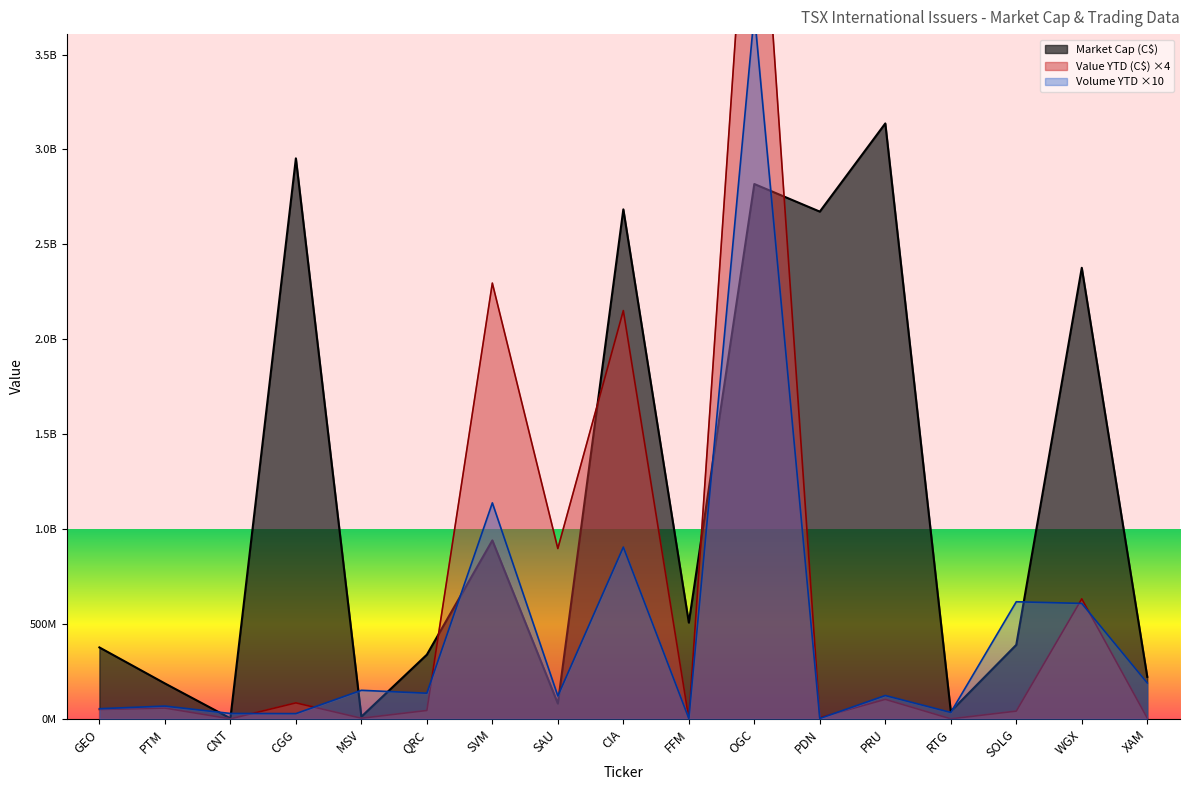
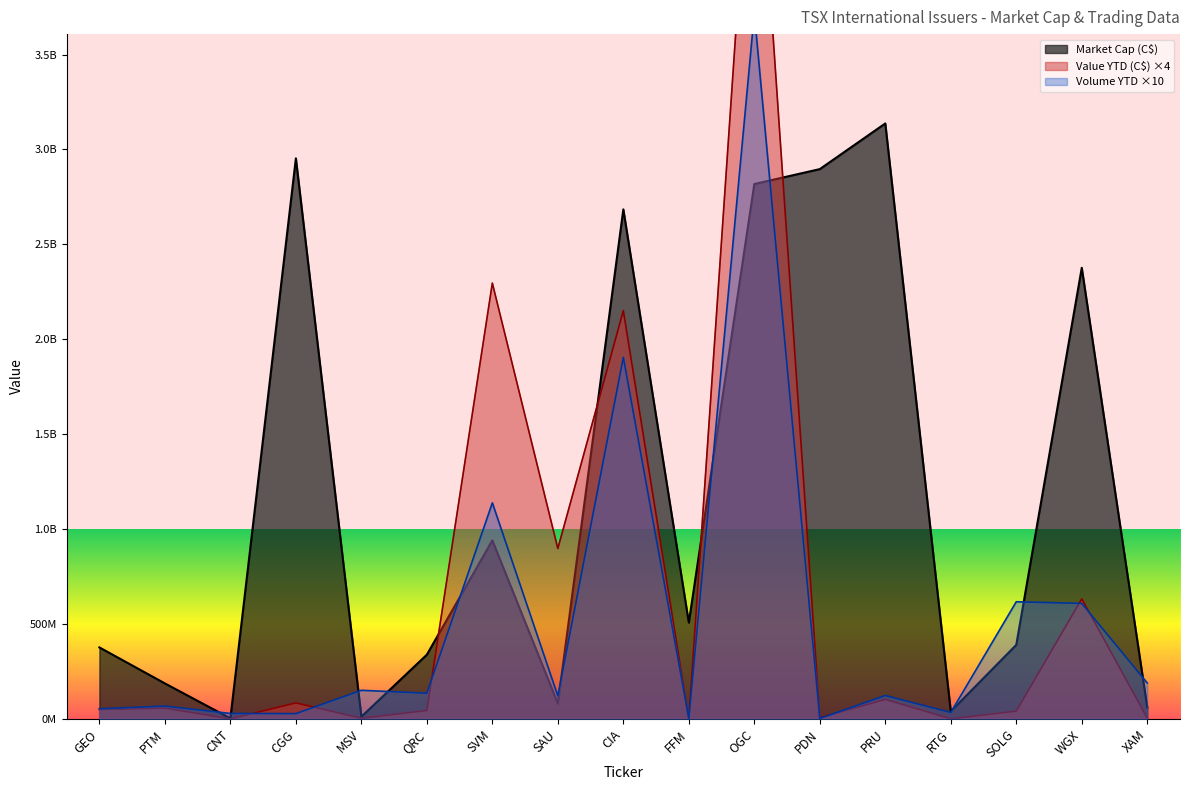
  {
    "Market Cap (C$)": {
      "GEO": 380000000,
      "PTM": 190000000,
      "CGG": 2950000000,
      "QRC": 340000000,
      "SVM": 940000000,
      "SAU": 80000000,
      "CIA": 2680000000,
      "FFM": 510000000,
      "OGC": 2820000000,
-     "PDN": 2670000000,
+     "PDN": 2900000000,
      "PRU": 3140000000,
      "SOLG": 390000000,
      "WGX": 2380000000,
-     "XAM": 220000000
+     "XAM": 60000000
    },
    "Value YTD (C$) ×4": {
      "CGG": 80000000,
      "QRC": 40000000,
      "SVM": 2300000000,
      "SAU": 900000000,
      "CIA": 2150000000,
      "PRU": 100000000,
      "RTG": 0,
      "SOLG": 40000000,
      "WGX": 630000000,
      "XAM": 0
    },
    "Volume YTD ×10": {
      "CNT": 30000000,
      "CGG": 30000000,
      "MSV": 150000000,
      "QRC": 140000000,
      "SVM": 1140000000,
      "SAU": 120000000,
-     "CIA": 910000000,
+     "CIA": 1900000000,
      "PRU": 120000000,
      "SOLG": 620000000,
      "WGX": 610000000,
      "XAM": 190000000
    }
  }
